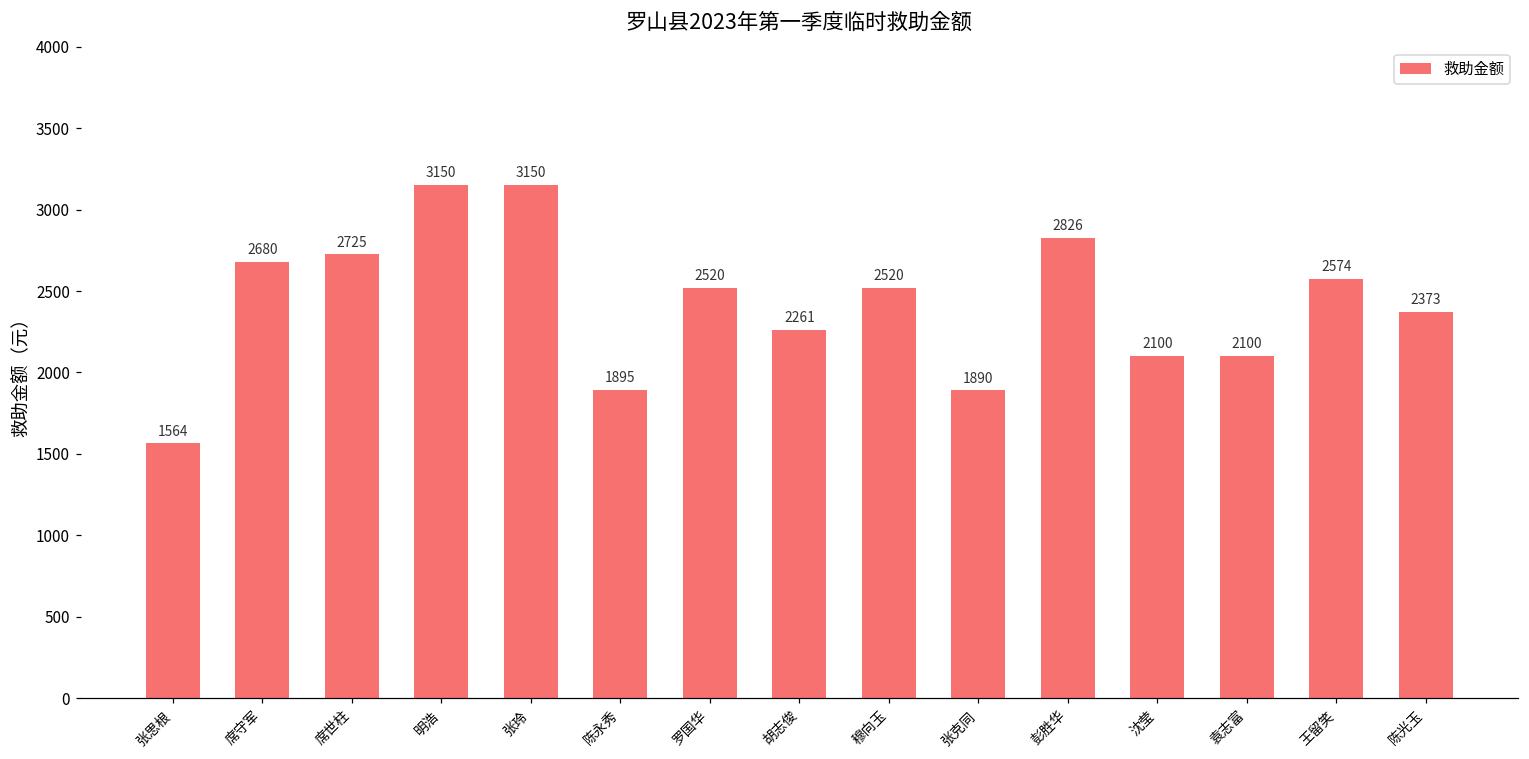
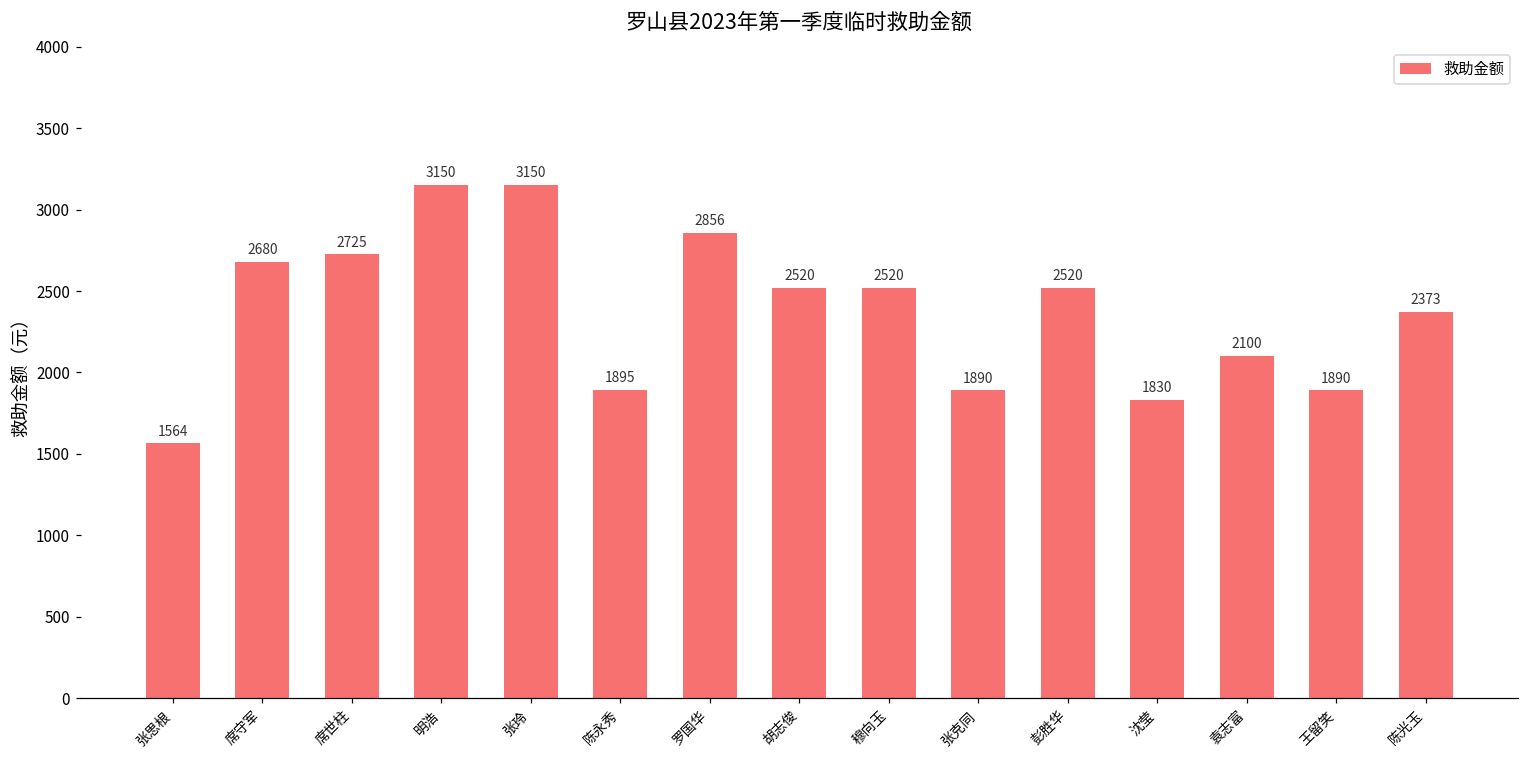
  {
    "张思根": 1564,
    "席守军": 2680,
    "席世柱": 2725,
    "明浩": 3150,
    "张玲": 3150,
    "陈永秀": 1895,
-   "罗国华": 2520,
-   "胡志俊": 2261,
+   "罗国华": 2856,
+   "胡志俊": 2520,
    "穆向玉": 2520,
    "张克同": 1890,
-   "彭胜华": 2826,
-   "沈莹": 2100,
+   "彭胜华": 2520,
+   "沈莹": 1830,
    "袁志富": 2100,
-   "王留笑": 2574,
+   "王留笑": 1890,
    "陈光玉": 2373
  }
